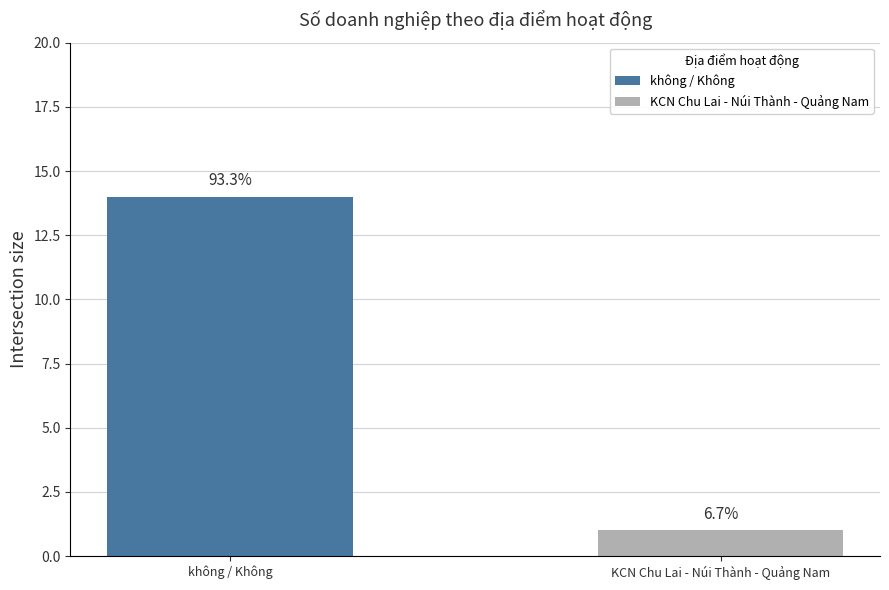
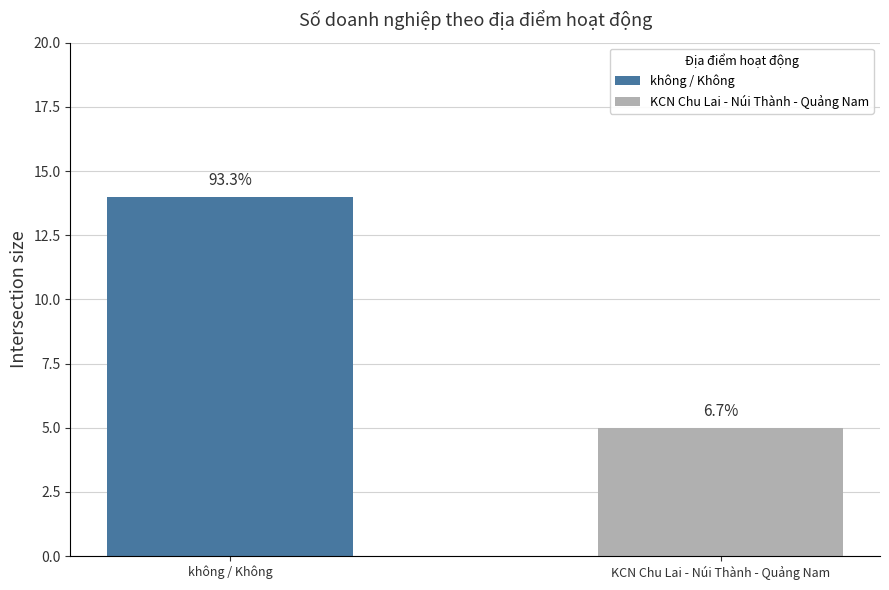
  {
-   "KCN Chu Lai - Núi Thành - Quảng Nam": 1
+   "KCN Chu Lai - Núi Thành - Quảng Nam": 5
  }
